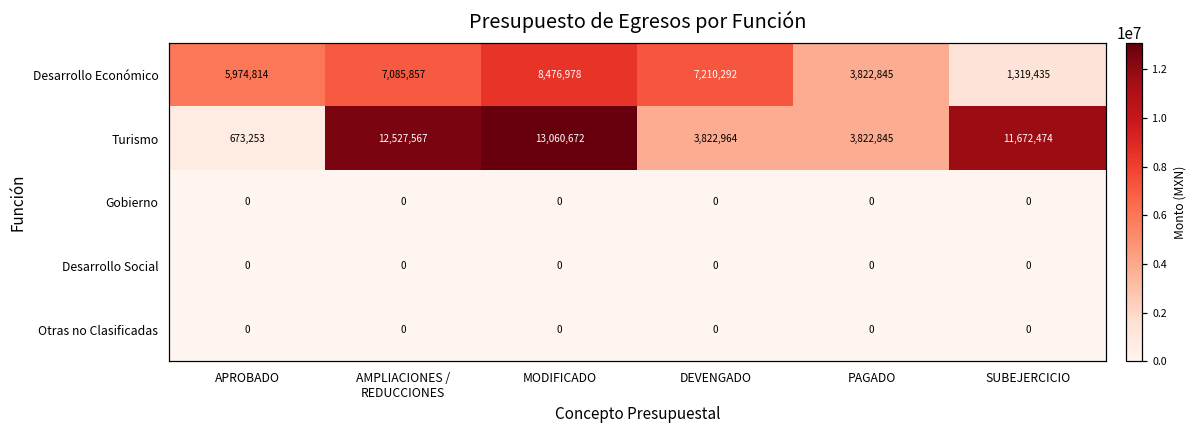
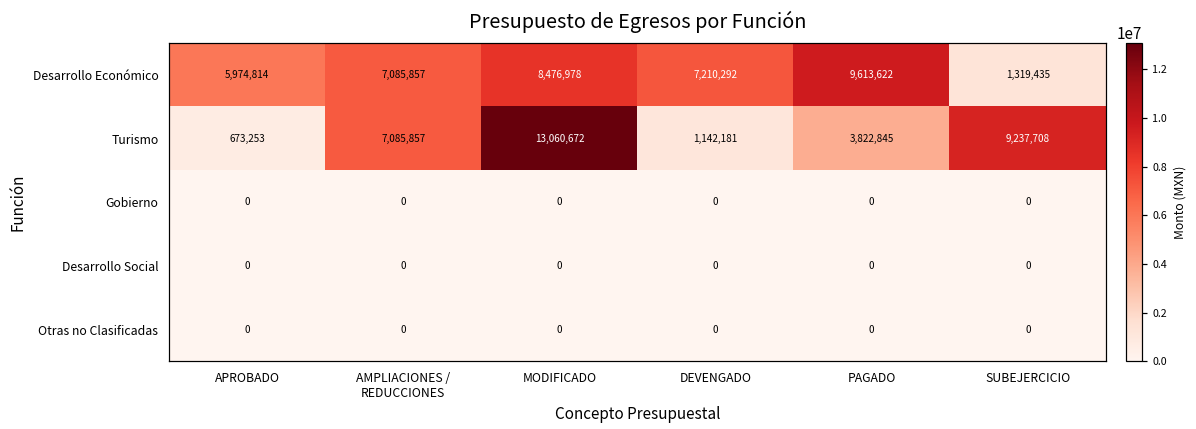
  {
    "Desarrollo Económico": {
      "APROBADO": "5,974,814",
      "AMPLIACIONES / REDUCCIONES": "7,085,857",
      "MODIFICADO": "8,476,978",
      "DEVENGADO": "7,210,292",
-     "PAGADO": "3,822,845",
+     "PAGADO": "9,613,622",
      "SUBEJERCICIO": "1,319,435"
    },
    "Turismo": {
      "APROBADO": "673,253",
-     "AMPLIACIONES / REDUCCIONES": "12,527,567",
+     "AMPLIACIONES / REDUCCIONES": "7,085,857",
      "MODIFICADO": "13,060,672",
-     "DEVENGADO": "3,822,964",
+     "DEVENGADO": "1,142,181",
      "PAGADO": "3,822,845",
-     "SUBEJERCICIO": "11,672,474"
+     "SUBEJERCICIO": "9,237,708"
    },
    "Gobierno": {
      "APROBADO": "0",
      "AMPLIACIONES / REDUCCIONES": "0",
      "MODIFICADO": "0",
      "DEVENGADO": "0",
      "PAGADO": "0",
      "SUBEJERCICIO": "0"
    },
    "Desarrollo Social": {
      "APROBADO": "0",
      "AMPLIACIONES / REDUCCIONES": "0",
      "MODIFICADO": "0",
      "DEVENGADO": "0",
      "PAGADO": "0",
      "SUBEJERCICIO": "0"
    },
    "Otras no Clasificadas": {
      "APROBADO": "0",
      "AMPLIACIONES / REDUCCIONES": "0",
      "MODIFICADO": "0",
      "DEVENGADO": "0",
      "PAGADO": "0",
      "SUBEJERCICIO": "0"
    }
  }
